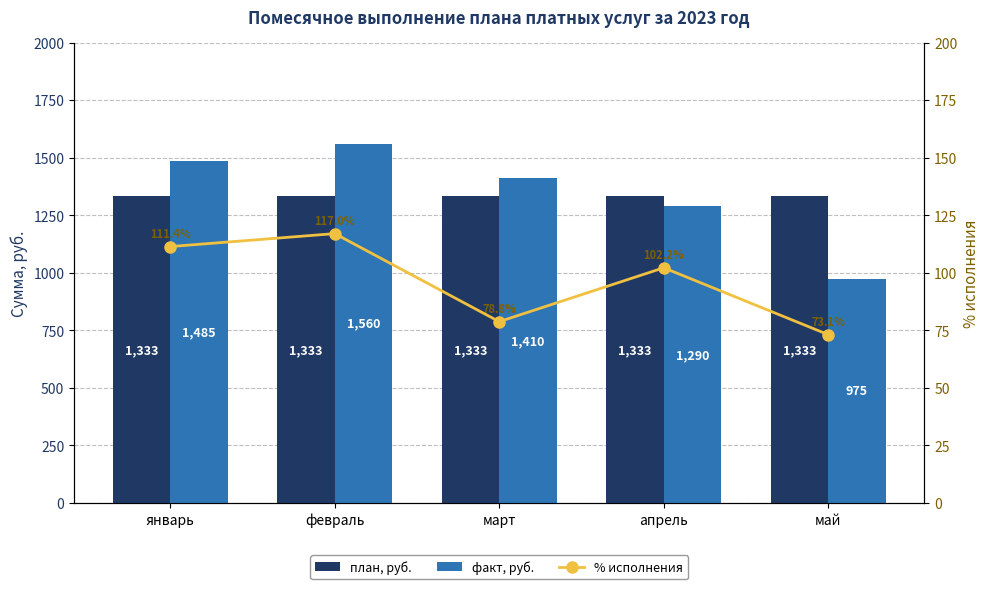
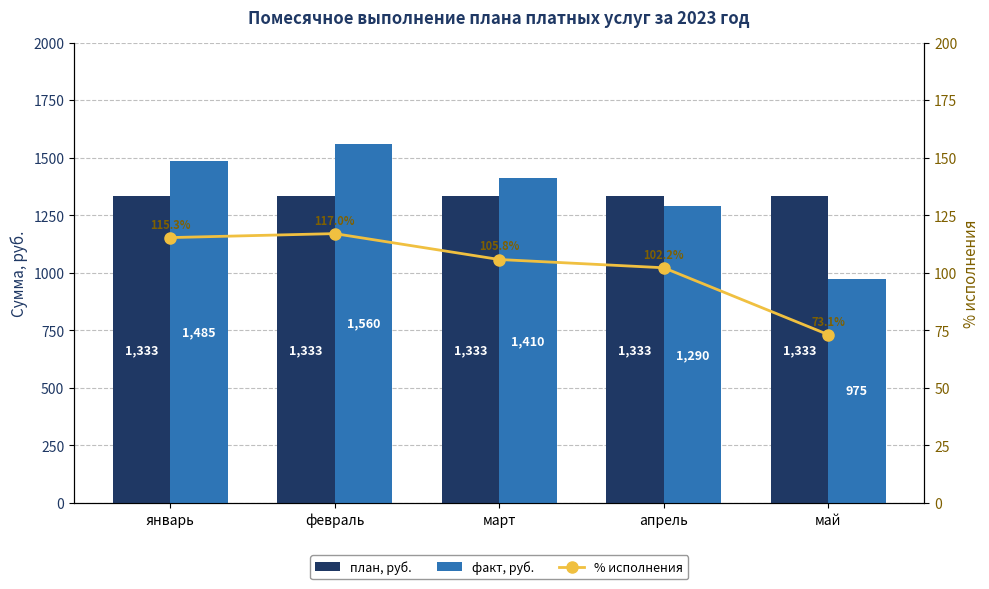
  {
    "план, руб.": {
      "январь": "1,333",
      "февраль": "1,333",
      "март": "1,333",
      "апрель": "1,333",
      "май": "1,333"
    },
    "факт, руб.": {
      "январь": "1,485",
      "февраль": "1,560",
      "март": "1,410",
      "апрель": "1,290",
      "май": "975"
    },
    "% исполнения": {
-     "январь": "111.4%",
+     "январь": "115.3%",
      "февраль": "117.0%",
-     "март": "78.8%",
+     "март": "105.8%",
      "апрель": "102.2%",
      "май": "73.1%"
    }
  }
